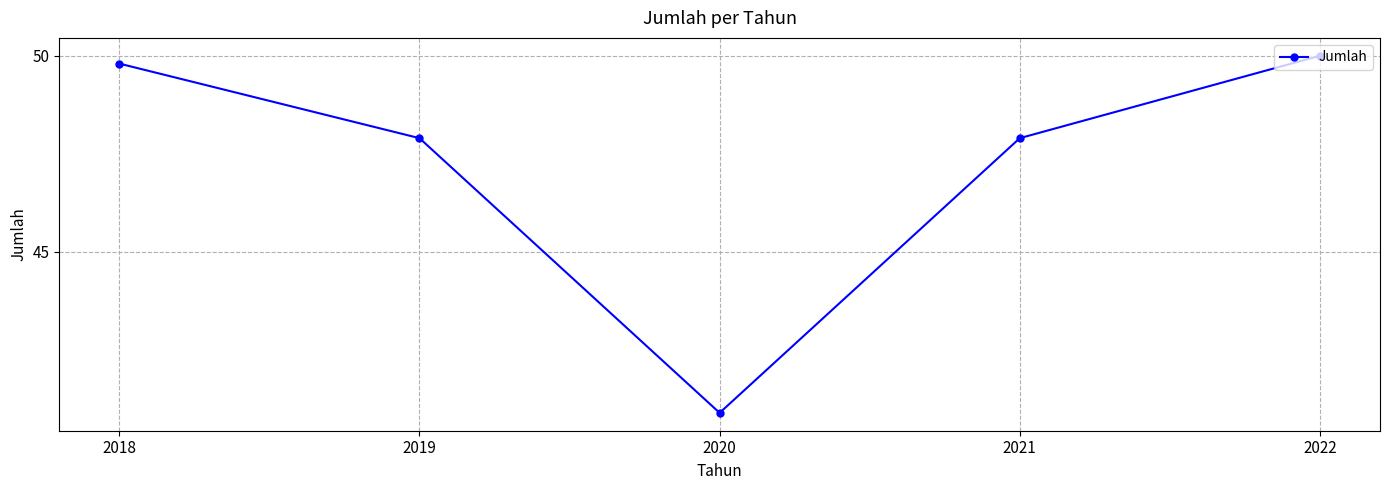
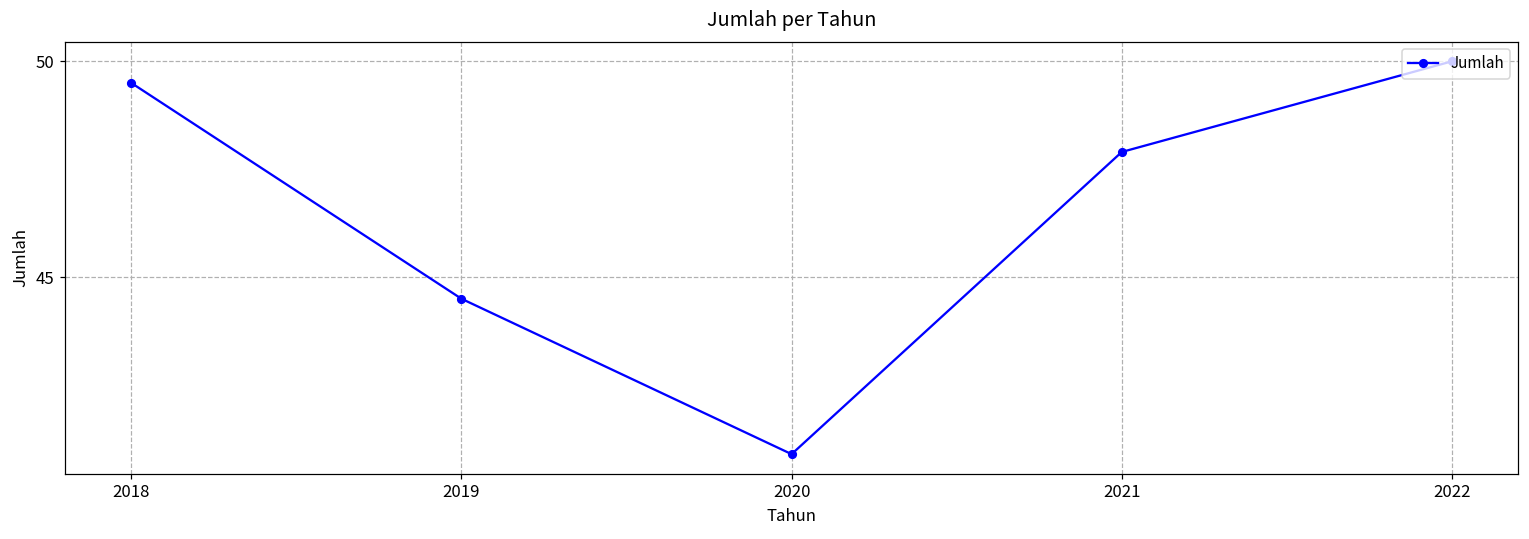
  {
-   "2018": 49.8,
-   "2019": 47.9,
+   "2018": 49.5,
+   "2019": 44.5,
    "2020": 40.9,
    "2021": 47.9
  }
